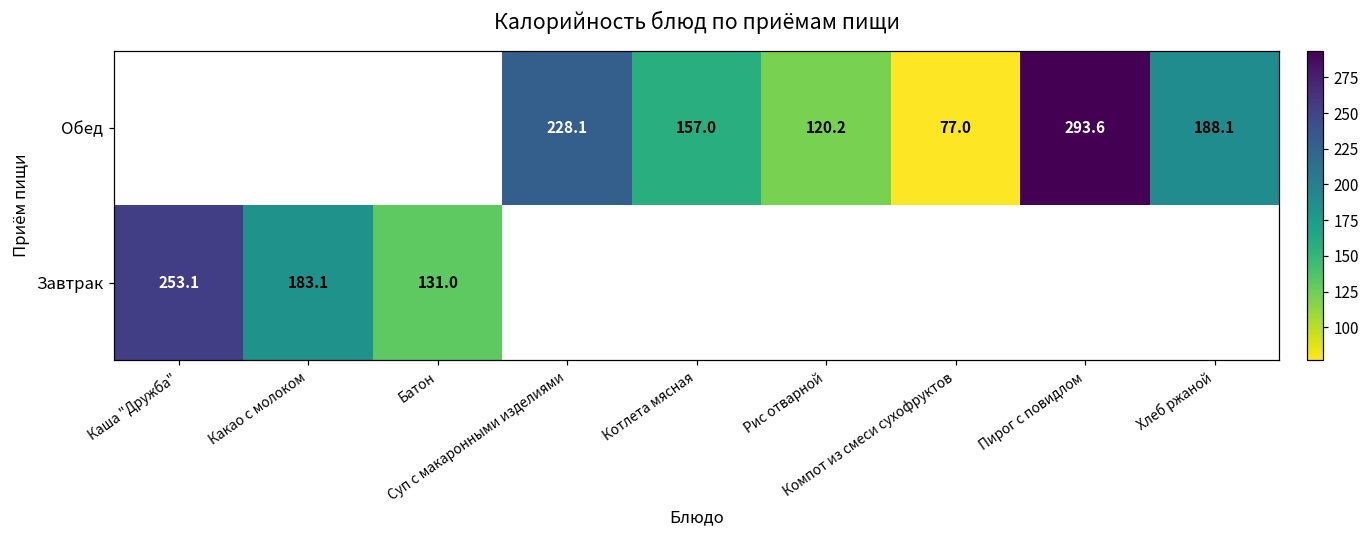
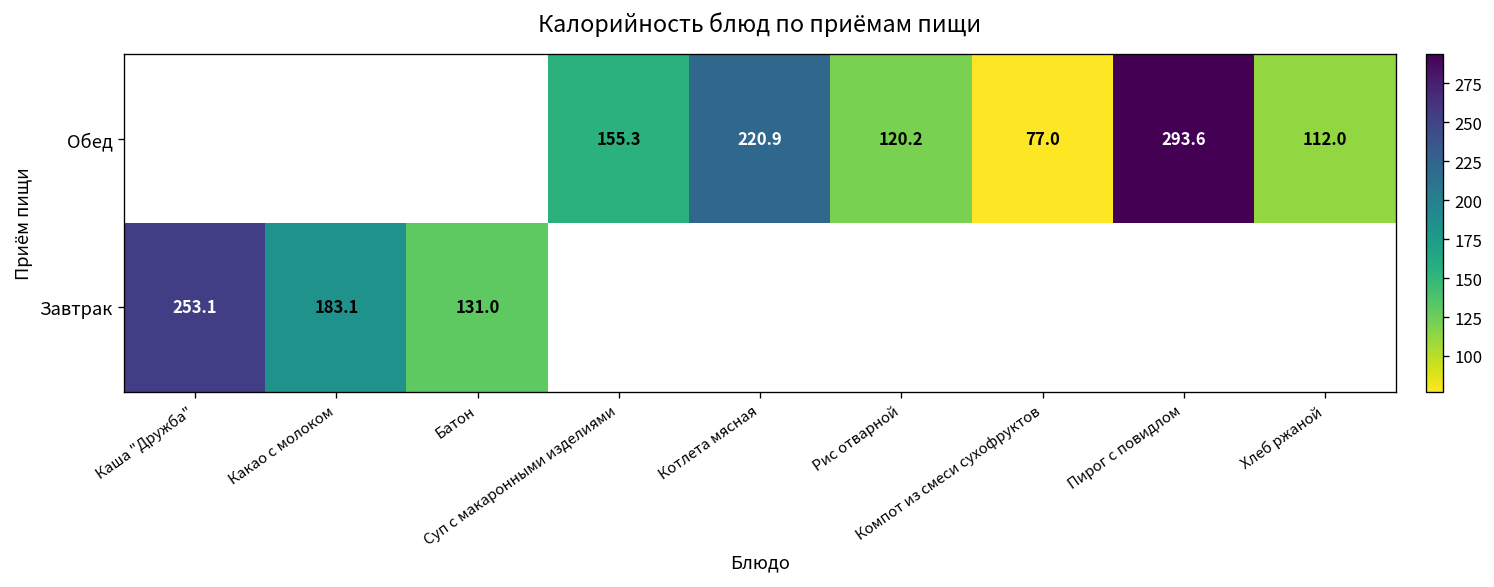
  {
    "Обед": {
-     "Суп с макаронными изделиями": 228.1,
-     "Котлета мясная": 157.0,
+     "Суп с макаронными изделиями": 155.3,
+     "Котлета мясная": 220.9,
      "Рис отварной": 120.2,
      "Компот из смеси сухофруктов": 77.0,
      "Пирог с повидлом": 293.6,
-     "Хлеб ржаной": 188.1
+     "Хлеб ржаной": 112.0
    },
    "Завтрак": {
      "Каша \"Дружба\"": 253.1,
      "Какао с молоком": 183.1,
      "Батон": 131.0
    }
  }
